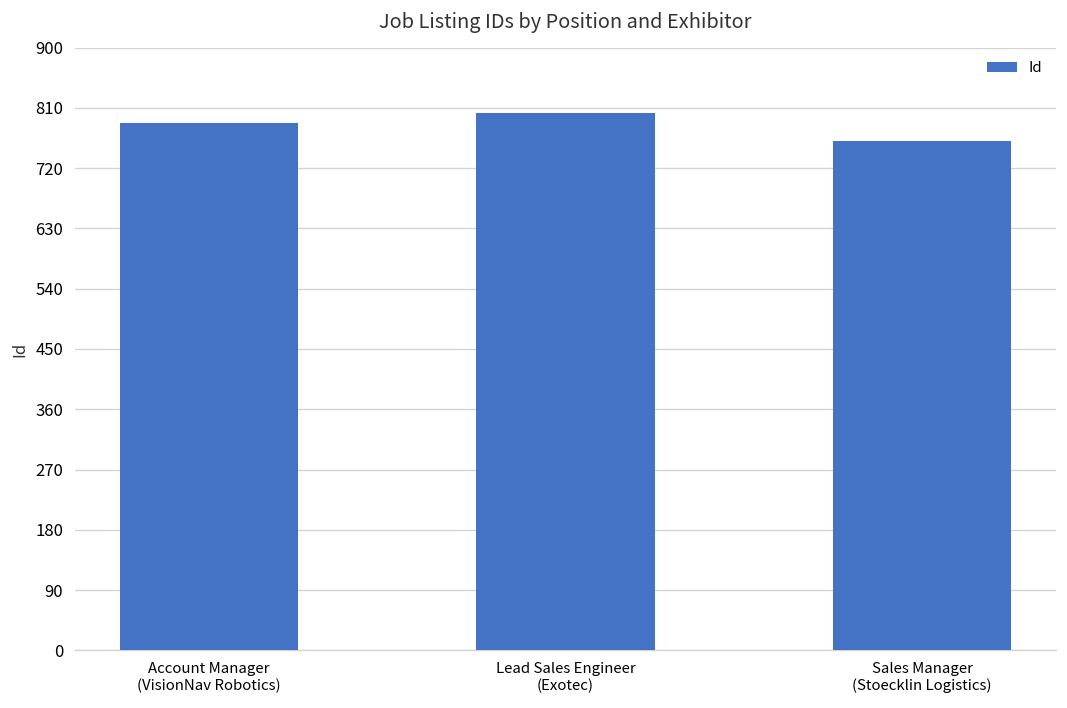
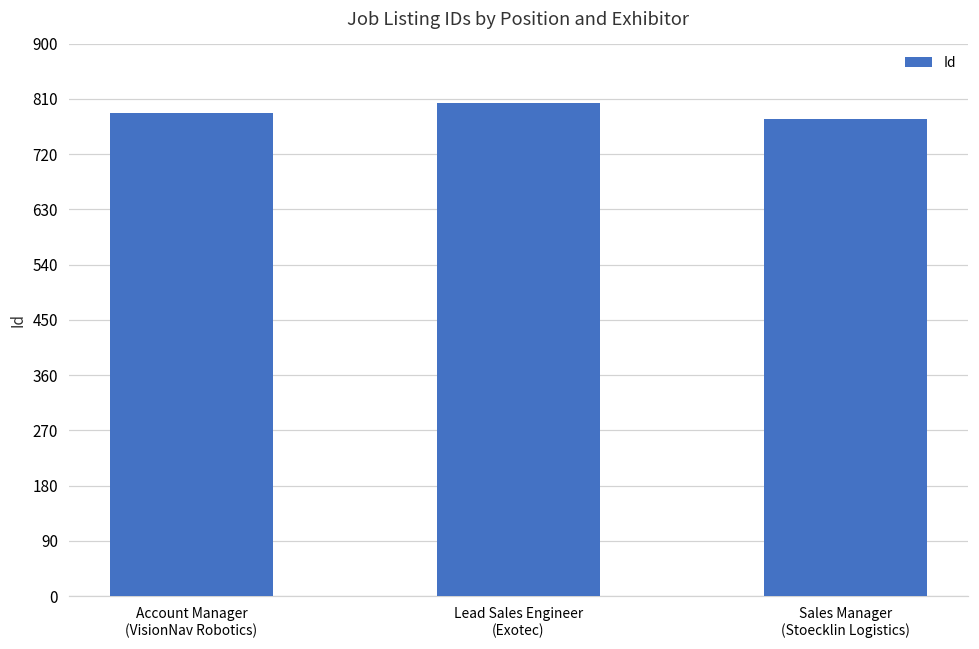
  {
    "Account Manager (VisionNav Robotics)": 790,
    "Lead Sales Engineer (Exotec)": 800,
-   "Sales Manager (Stoecklin Logistics)": 760
+   "Sales Manager (Stoecklin Logistics)": 780
  }
